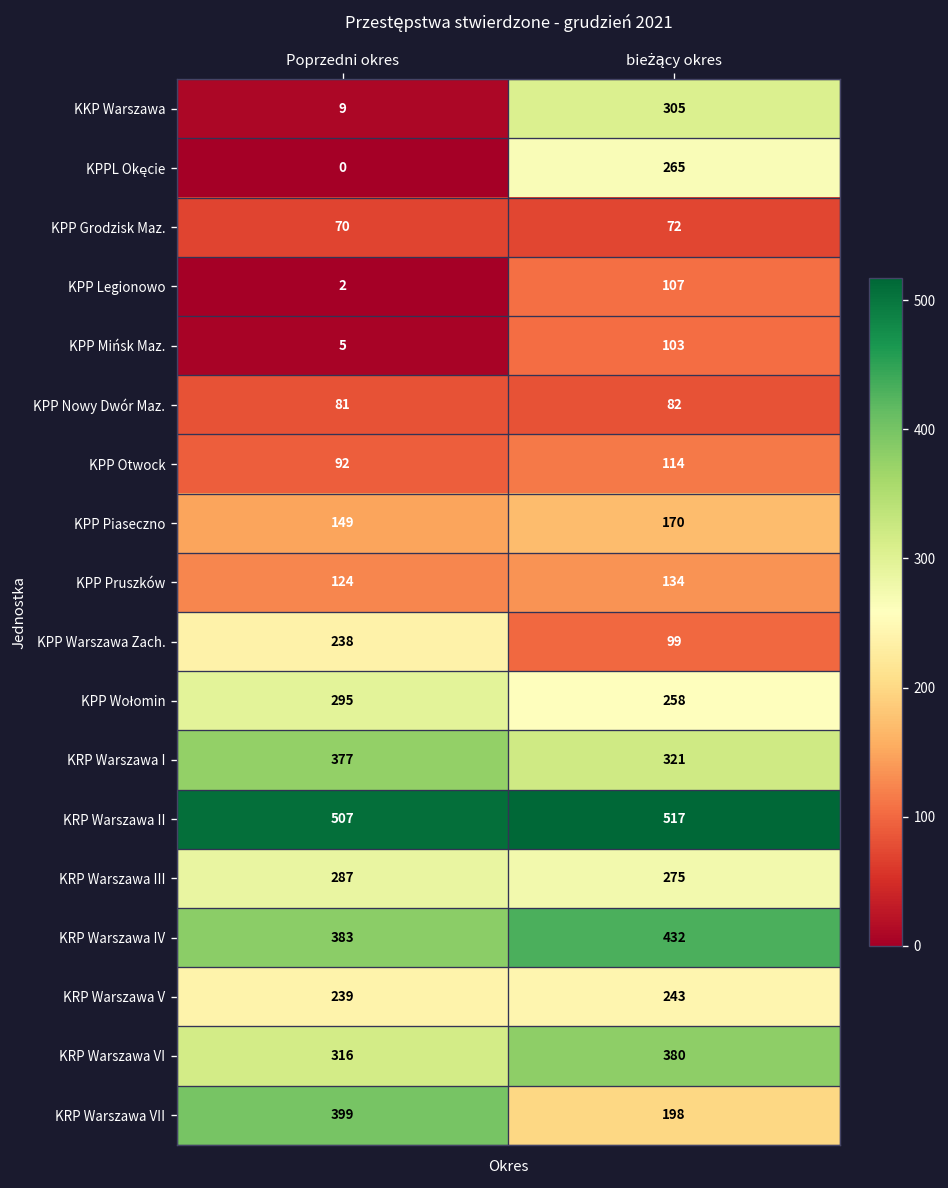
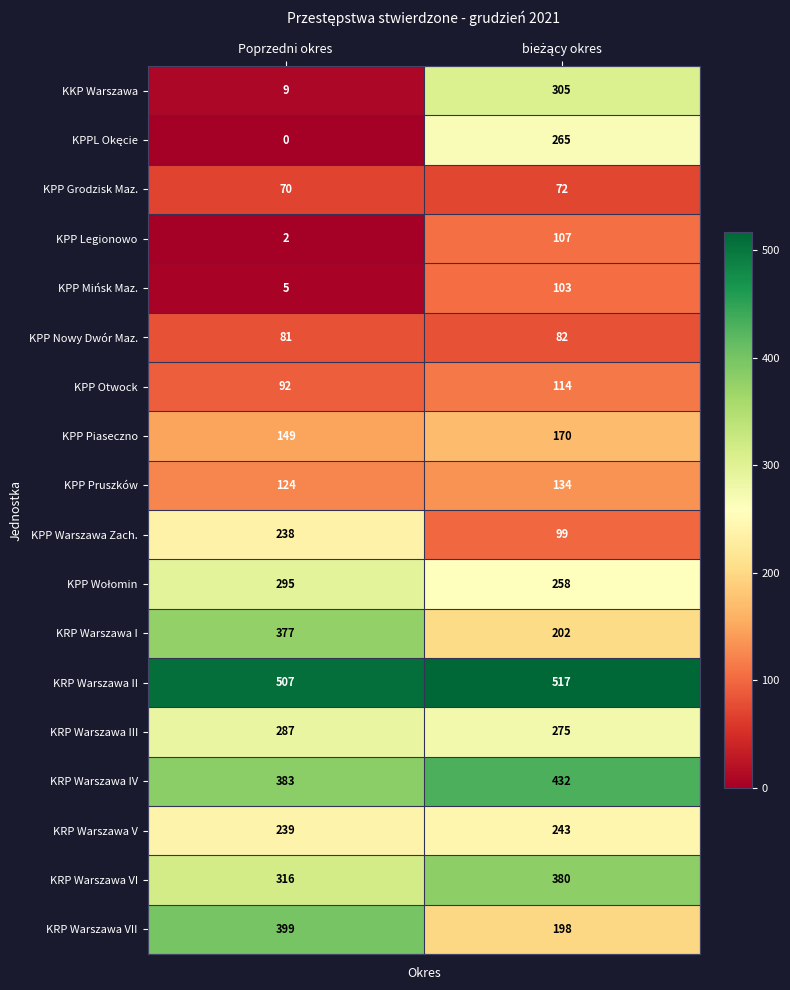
  {
    "KKP Warszawa": {
      "Poprzedni okres": 9,
      "bieżący okres": 305
    },
    "KPPL Okęcie": {
      "Poprzedni okres": 0,
      "bieżący okres": 265
    },
    "KPP Grodzisk Maz.": {
      "Poprzedni okres": 70,
      "bieżący okres": 72
    },
    "KPP Legionowo": {
      "Poprzedni okres": 2,
      "bieżący okres": 107
    },
    "KPP Mińsk Maz.": {
      "Poprzedni okres": 5,
      "bieżący okres": 103
    },
    "KPP Nowy Dwór Maz.": {
      "Poprzedni okres": 81,
      "bieżący okres": 82
    },
    "KPP Otwock": {
      "Poprzedni okres": 92,
      "bieżący okres": 114
    },
    "KPP Piaseczno": {
      "Poprzedni okres": 149,
      "bieżący okres": 170
    },
    "KPP Pruszków": {
      "Poprzedni okres": 124,
      "bieżący okres": 134
    },
    "KPP Warszawa Zach.": {
      "Poprzedni okres": 238,
      "bieżący okres": 99
    },
    "KPP Wołomin": {
      "Poprzedni okres": 295,
      "bieżący okres": 258
    },
    "KRP Warszawa I": {
      "Poprzedni okres": 377,
-     "bieżący okres": 321
+     "bieżący okres": 202
    },
    "KRP Warszawa II": {
      "Poprzedni okres": 507,
      "bieżący okres": 517
    },
    "KRP Warszawa III": {
      "Poprzedni okres": 287,
      "bieżący okres": 275
    },
    "KRP Warszawa IV": {
      "Poprzedni okres": 383,
      "bieżący okres": 432
    },
    "KRP Warszawa V": {
      "Poprzedni okres": 239,
      "bieżący okres": 243
    },
    "KRP Warszawa VI": {
      "Poprzedni okres": 316,
      "bieżący okres": 380
    },
    "KRP Warszawa VII": {
      "Poprzedni okres": 399,
      "bieżący okres": 198
    }
  }
